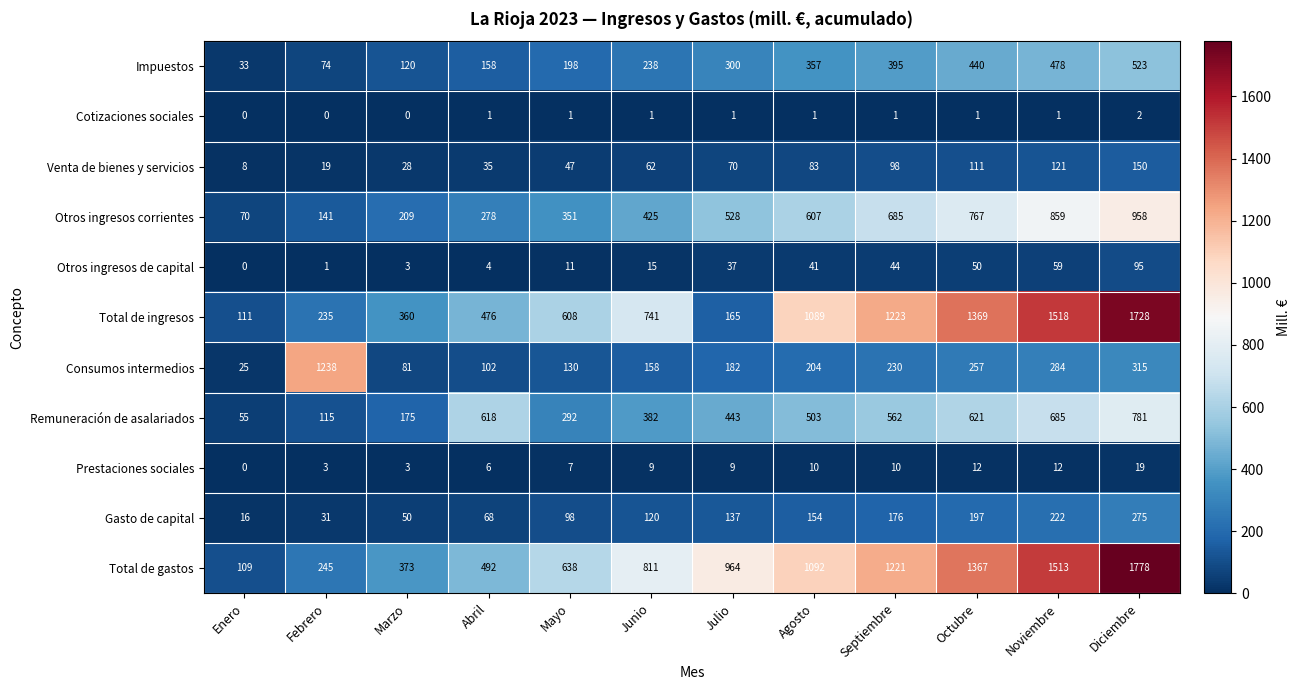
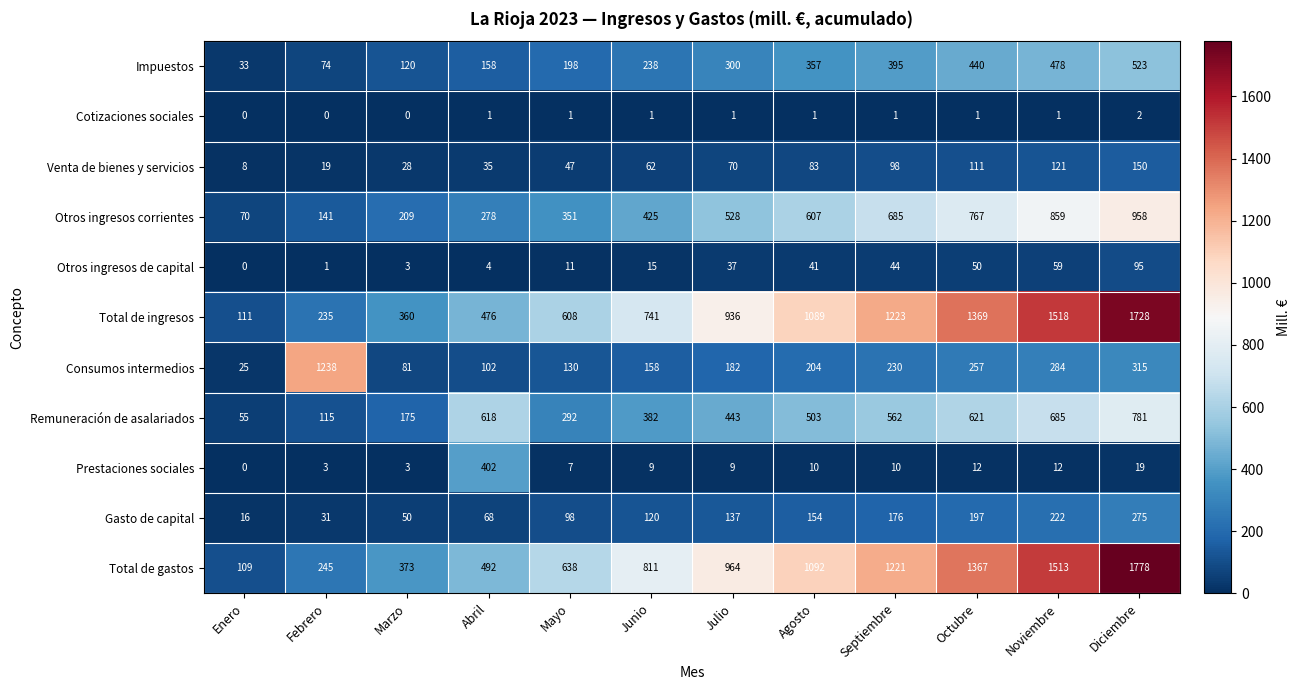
  {
    "Impuestos": {
      "Enero": 33,
      "Febrero": 74,
      "Marzo": 120,
      "Abril": 158,
      "Mayo": 198,
      "Junio": 238,
      "Julio": 300,
      "Agosto": 357,
      "Septiembre": 395,
      "Octubre": 440,
      "Noviembre": 478,
      "Diciembre": 523
    },
    "Cotizaciones sociales": {
      "Enero": 0,
      "Febrero": 0,
      "Marzo": 0,
      "Abril": 1,
      "Mayo": 1,
      "Junio": 1,
      "Julio": 1,
      "Agosto": 1,
      "Septiembre": 1,
      "Octubre": 1,
      "Noviembre": 1,
      "Diciembre": 2
    },
    "Venta de bienes y servicios": {
      "Enero": 8,
      "Febrero": 19,
      "Marzo": 28,
      "Abril": 35,
      "Mayo": 47,
      "Junio": 62,
      "Julio": 70,
      "Agosto": 83,
      "Septiembre": 98,
      "Octubre": 111,
      "Noviembre": 121,
      "Diciembre": 150
    },
    "Otros ingresos corrientes": {
      "Enero": 70,
      "Febrero": 141,
      "Marzo": 209,
      "Abril": 278,
      "Mayo": 351,
      "Junio": 425,
      "Julio": 528,
      "Agosto": 607,
      "Septiembre": 685,
      "Octubre": 767,
      "Noviembre": 859,
      "Diciembre": 958
    },
    "Otros ingresos de capital": {
      "Enero": 0,
      "Febrero": 1,
      "Marzo": 3,
      "Abril": 4,
      "Mayo": 11,
      "Junio": 15,
      "Julio": 37,
      "Agosto": 41,
      "Septiembre": 44,
      "Octubre": 50,
      "Noviembre": 59,
      "Diciembre": 95
    },
    "Total de ingresos": {
      "Enero": 111,
      "Febrero": 235,
      "Marzo": 360,
      "Abril": 476,
      "Mayo": 608,
      "Junio": 741,
-     "Julio": 165,
+     "Julio": 936,
      "Agosto": 1089,
      "Septiembre": 1223,
      "Octubre": 1369,
      "Noviembre": 1518,
      "Diciembre": 1728
    },
    "Consumos intermedios": {
      "Enero": 25,
      "Febrero": 1238,
      "Marzo": 81,
      "Abril": 102,
      "Mayo": 130,
      "Junio": 158,
      "Julio": 182,
      "Agosto": 204,
      "Septiembre": 230,
      "Octubre": 257,
      "Noviembre": 284,
      "Diciembre": 315
    },
    "Remuneración de asalariados": {
      "Enero": 55,
      "Febrero": 115,
      "Marzo": 175,
      "Abril": 618,
      "Mayo": 292,
      "Junio": 382,
      "Julio": 443,
      "Agosto": 503,
      "Septiembre": 562,
      "Octubre": 621,
      "Noviembre": 685,
      "Diciembre": 781
    },
    "Prestaciones sociales": {
      "Enero": 0,
      "Febrero": 3,
      "Marzo": 3,
-     "Abril": 6,
+     "Abril": 402,
      "Mayo": 7,
      "Junio": 9,
      "Julio": 9,
      "Agosto": 10,
      "Septiembre": 10,
      "Octubre": 12,
      "Noviembre": 12,
      "Diciembre": 19
    },
    "Gasto de capital": {
      "Enero": 16,
      "Febrero": 31,
      "Marzo": 50,
      "Abril": 68,
      "Mayo": 98,
      "Junio": 120,
      "Julio": 137,
      "Agosto": 154,
      "Septiembre": 176,
      "Octubre": 197,
      "Noviembre": 222,
      "Diciembre": 275
    },
    "Total de gastos": {
      "Enero": 109,
      "Febrero": 245,
      "Marzo": 373,
      "Abril": 492,
      "Mayo": 638,
      "Junio": 811,
      "Julio": 964,
      "Agosto": 1092,
      "Septiembre": 1221,
      "Octubre": 1367,
      "Noviembre": 1513,
      "Diciembre": 1778
    }
  }
